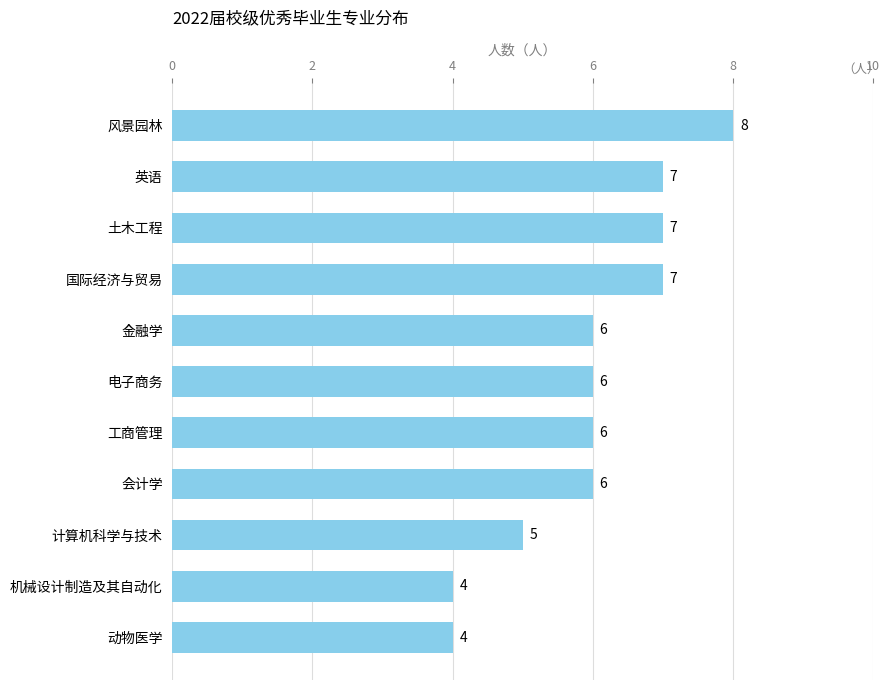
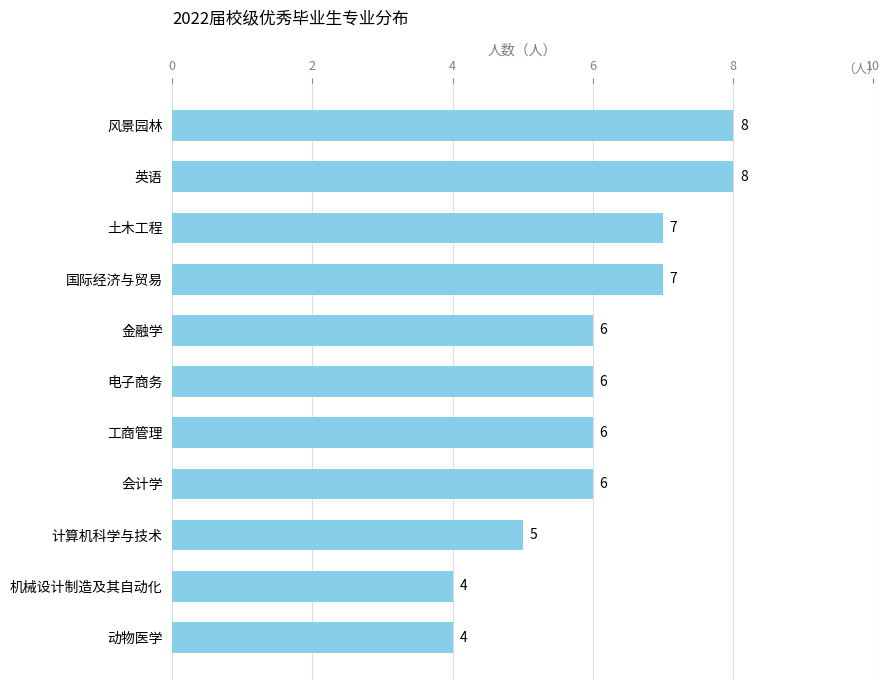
  {
    "风景园林": 8,
-   "英语": 7,
+   "英语": 8,
    "土木工程": 7,
    "国际经济与贸易": 7,
    "金融学": 6,
    "电子商务": 6,
    "工商管理": 6,
    "会计学": 6,
    "计算机科学与技术": 5,
    "机械设计制造及其自动化": 4,
    "动物医学": 4
  }
